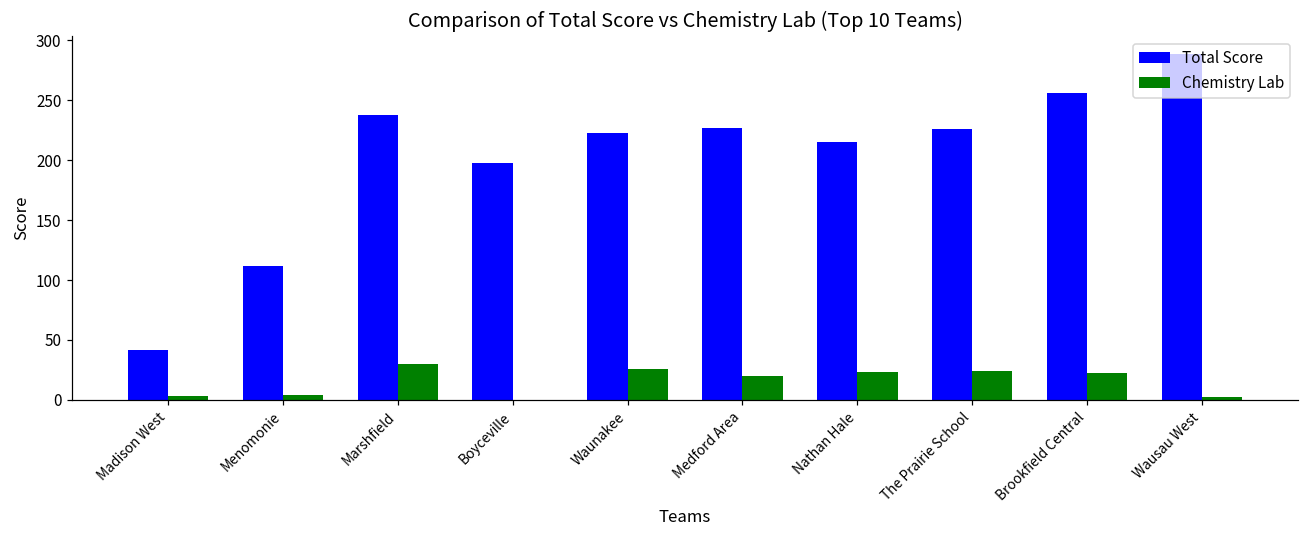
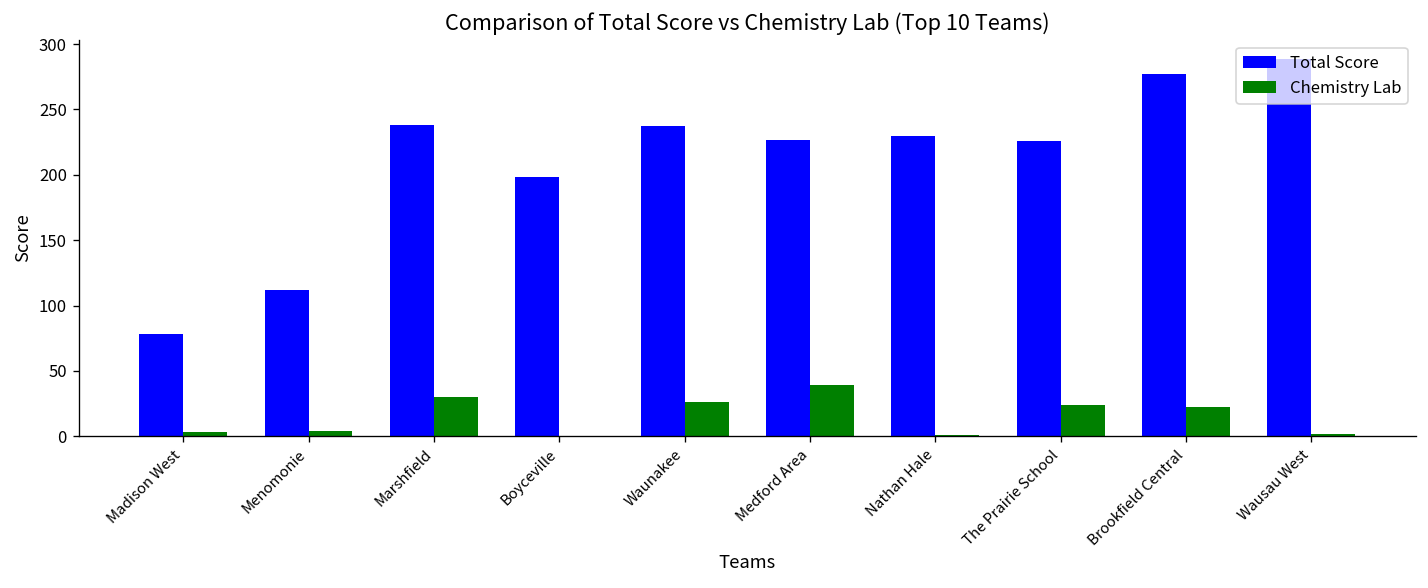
  {
    "Total Score": {
-     "Madison West": 42,
+     "Madison West": 78,
      "Menomonie": 112,
      "Marshfield": 238,
      "Boyceville": 198,
-     "Waunakee": 223,
+     "Waunakee": 237,
      "Medford Area": 227,
-     "Nathan Hale": 215,
+     "Nathan Hale": 230,
      "The Prairie School": 226,
-     "Brookfield Central": 256
+     "Brookfield Central": 277
    },
    "Chemistry Lab": {
      "Madison West": 3,
      "Menomonie": 4,
      "Marshfield": 30,
      "Boyceville": 0,
      "Waunakee": 26,
-     "Medford Area": 20,
-     "Nathan Hale": 23,
+     "Medford Area": 39,
+     "Nathan Hale": 1,
      "The Prairie School": 24,
      "Brookfield Central": 22
    }
  }
